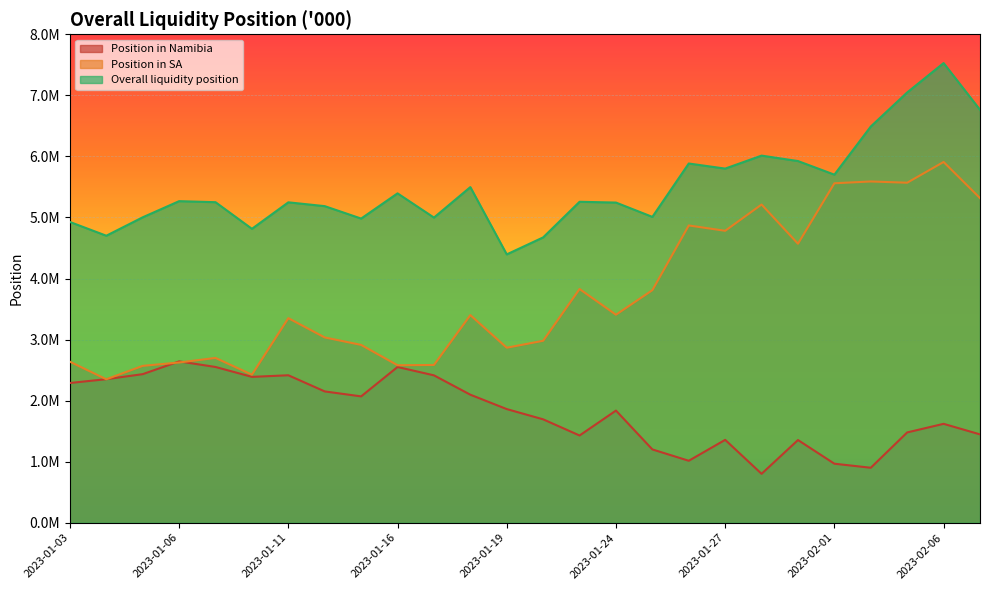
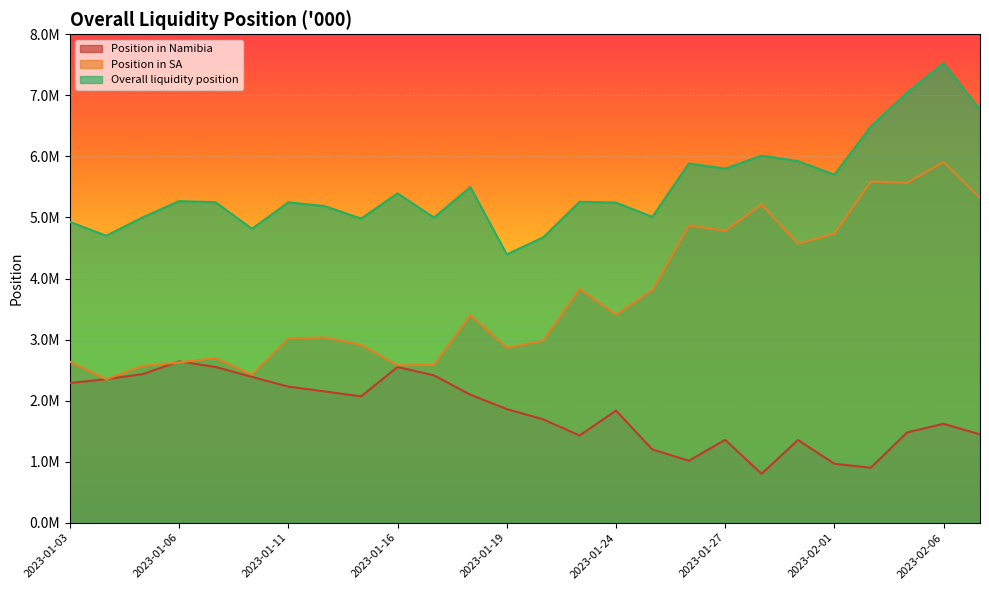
  {
    "Position in Namibia": {
      "2023-01-03": 2300000,
-     "2023-01-11": 2400000,
+     "2023-01-11": 2200000,
      "2023-01-19": 1900000,
      "2023-01-24": 1800000,
      "2023-01-27": 1400000,
      "2023-02-01": 1000000,
      "2023-02-06": 1600000
    },
    "Position in SA": {
      "2023-01-03": 2600000,
-     "2023-01-11": 3400000,
+     "2023-01-11": 3000000,
      "2023-01-19": 2900000,
      "2023-01-24": 3400000,
      "2023-01-27": 4800000,
-     "2023-02-01": 5600000,
+     "2023-02-01": 4700000,
      "2023-02-06": 5900000
    },
    "Overall liquidity position": {
      "2023-01-03": 4900000,
      "2023-01-06": 5300000,
      "2023-01-11": 5200000,
      "2023-01-16": 5400000,
      "2023-01-19": 4400000,
      "2023-01-24": 5200000,
      "2023-01-27": 5800000,
      "2023-02-01": 5700000,
      "2023-02-06": 7500000
    }
  }
